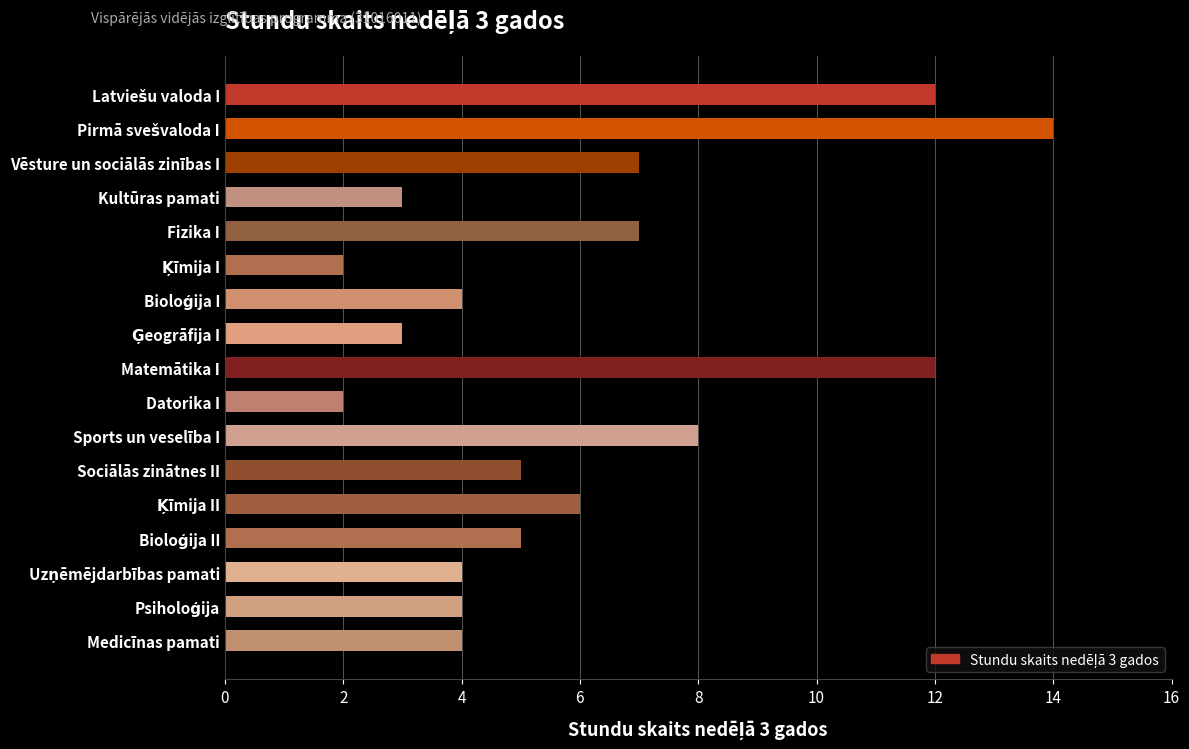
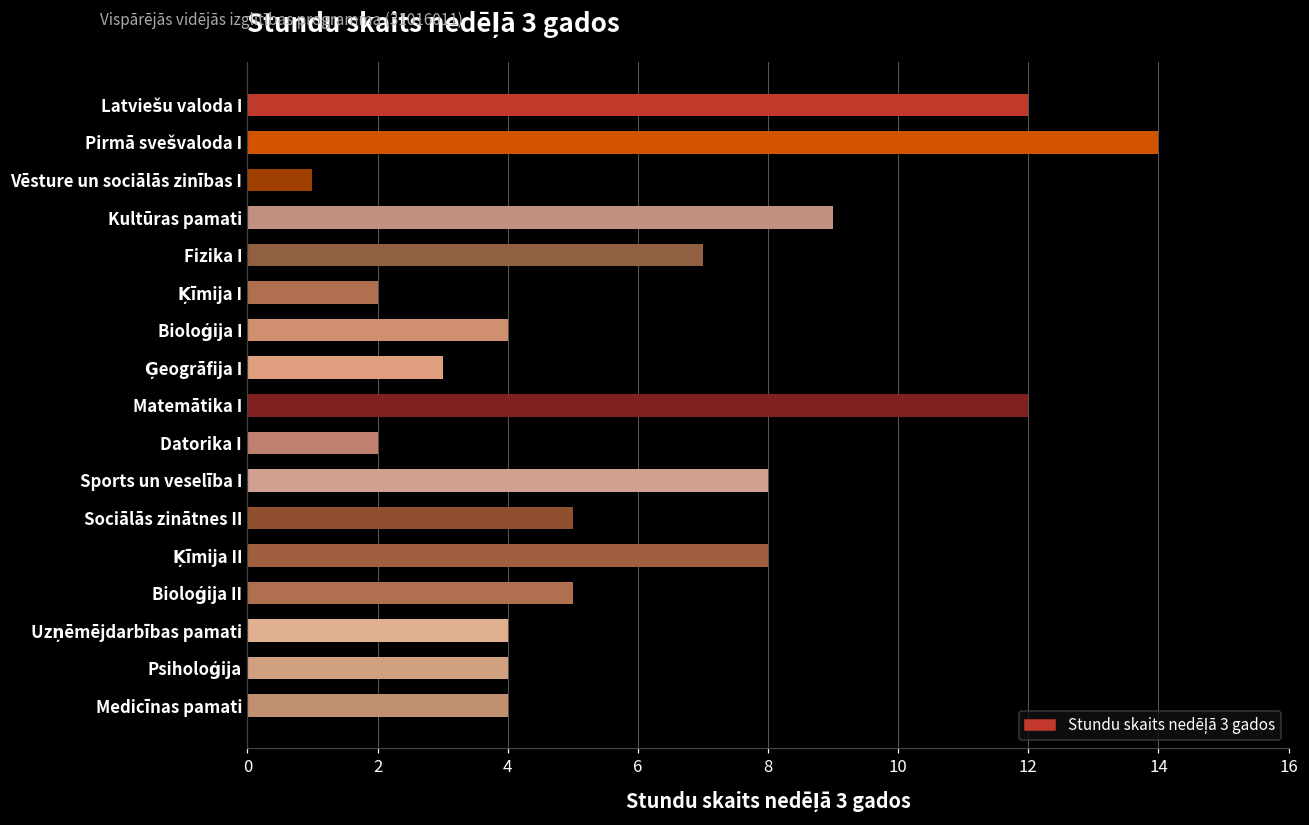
  {
    "Latviešu valoda I": 12,
    "Pirmā svešvaloda I": 14,
-   "Vēsture un sociālās zinības I": 7,
-   "Kultūras pamati": 3,
+   "Vēsture un sociālās zinības I": 1,
+   "Kultūras pamati": 9,
    "Fizika I": 7,
    "Ķīmija I": 2,
    "Bioloģija I": 4,
    "Ģeogrāfija I": 3,
    "Matemātika I": 12,
    "Datorika I": 2,
    "Sports un veselība I": 8,
    "Sociālās zinātnes II": 5,
-   "Ķīmija II": 6,
+   "Ķīmija II": 8,
    "Bioloģija II": 5,
    "Uzņēmējdarbības pamati": 4,
    "Psiholoģija": 4,
    "Medicīnas pamati": 4
  }
